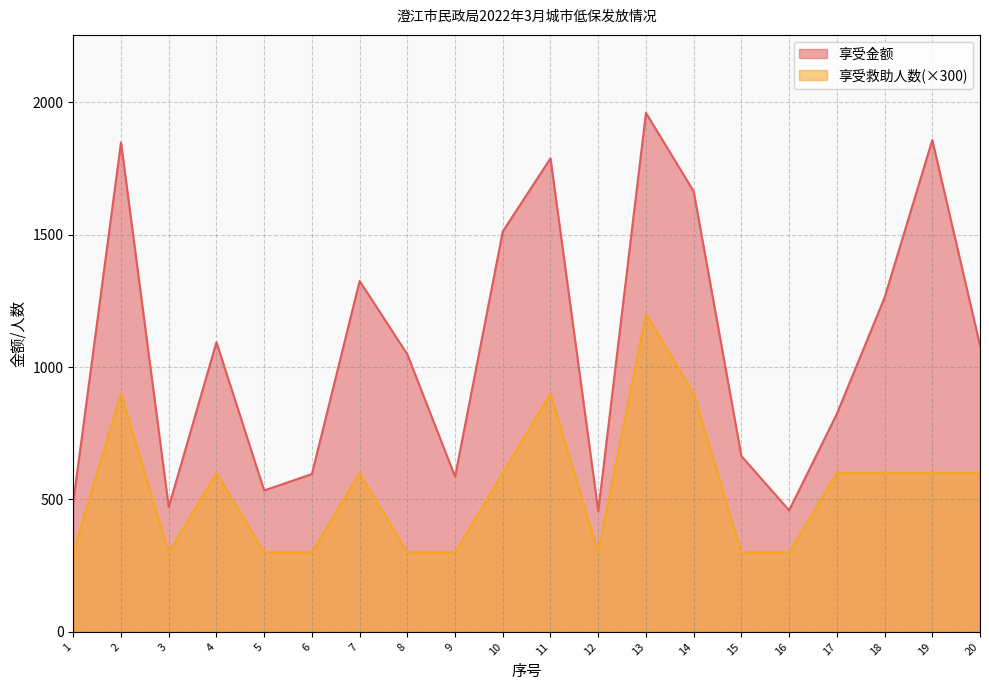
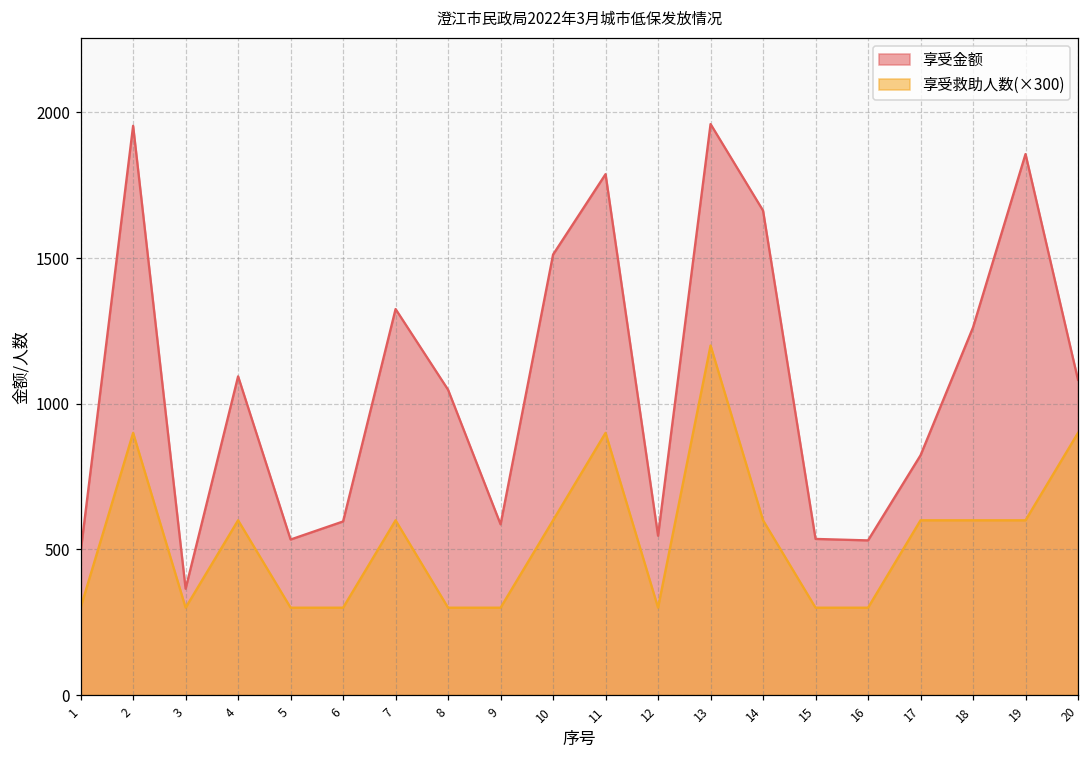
  {
    "享受金额": {
      "1": 490,
-     "2": 1850,
-     "3": 470,
+     "2": 1950,
+     "3": 370,
      "4": 1090,
      "5": 530,
      "6": 600,
      "7": 1330,
      "8": 1050,
      "9": 590,
      "10": 1510,
      "11": 1790,
-     "12": 460,
+     "12": 550,
      "13": 1960,
      "14": 1660,
-     "15": 660,
-     "16": 460,
+     "15": 540,
+     "16": 530,
      "17": 820,
      "18": 1260,
      "19": 1860,
      "20": 1080
    },
    "享受救助人数(×300)": {
      "1": 300,
      "2": 900,
      "3": 300,
      "4": 600,
      "5": 300,
      "6": 300,
      "7": 600,
      "8": 300,
      "9": 300,
      "10": 600,
      "11": 900,
      "12": 300,
      "13": 1200,
-     "14": 900,
+     "14": 600,
      "15": 300,
      "16": 300,
      "17": 600,
      "18": 600,
      "19": 600,
-     "20": 600
+     "20": 900
    }
  }
